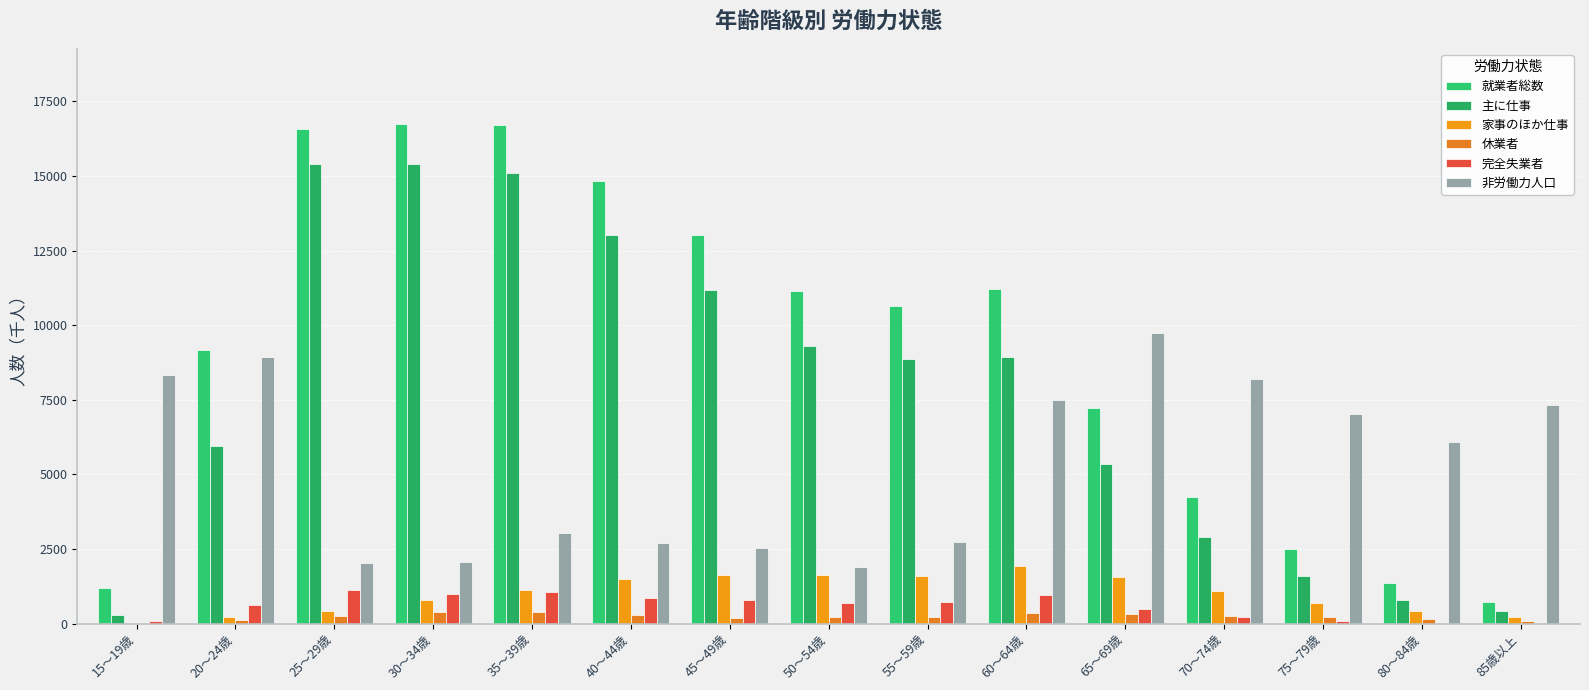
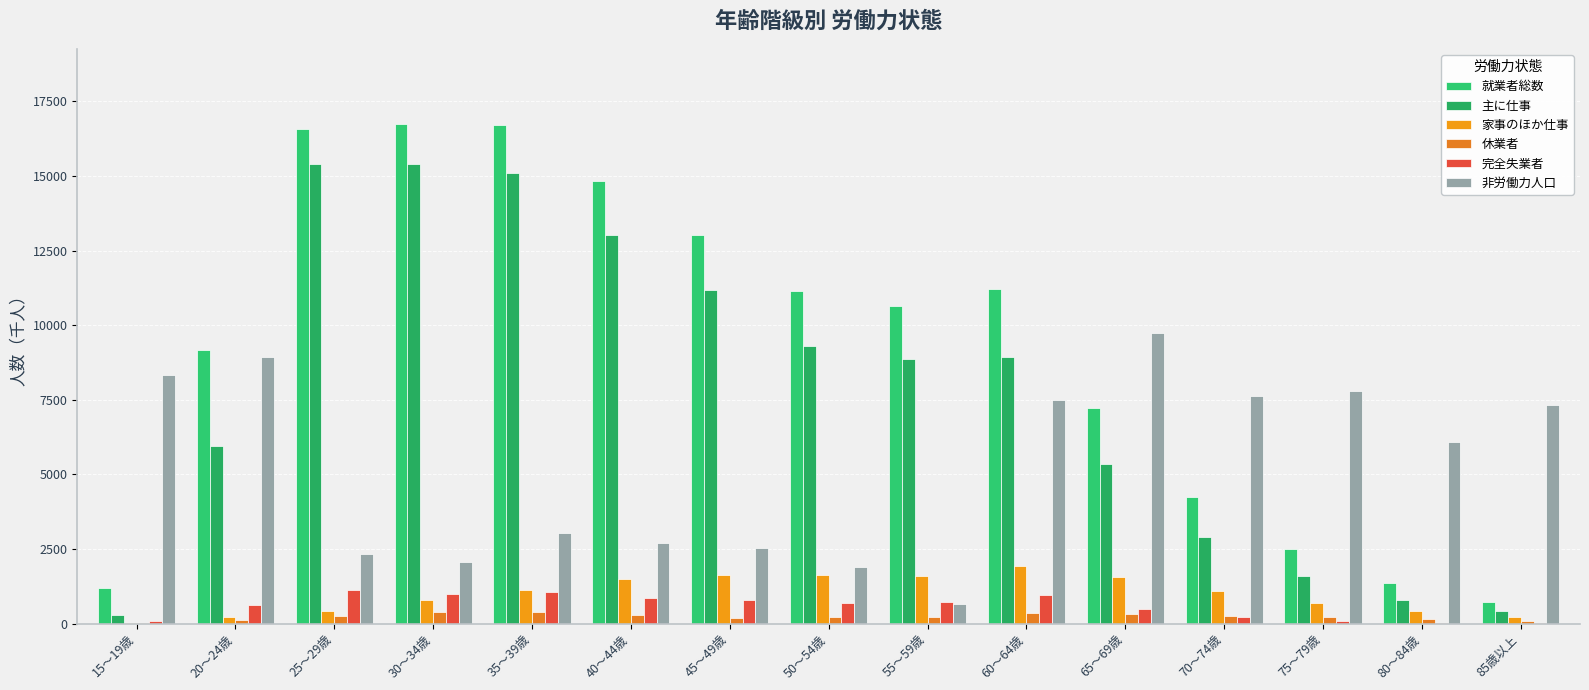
  {
    "非労働力人口": {
      "15～19歳": 8300,
      "20～24歳": 8900,
-     "25～29歳": 2000,
+     "25～29歳": 2300,
      "30～34歳": 2100,
      "35～39歳": 3100,
      "40～44歳": 2700,
      "45～49歳": 2500,
      "50～54歳": 1900,
-     "55～59歳": 2700,
+     "55～59歳": 600,
      "60～64歳": 7500,
      "65～69歳": 9700,
-     "70～74歳": 8200,
-     "75～79歳": 7000,
+     "70～74歳": 7600,
+     "75～79歳": 7800,
      "80～84歳": 6100,
      "85歳以上": 7300
    }
  }
